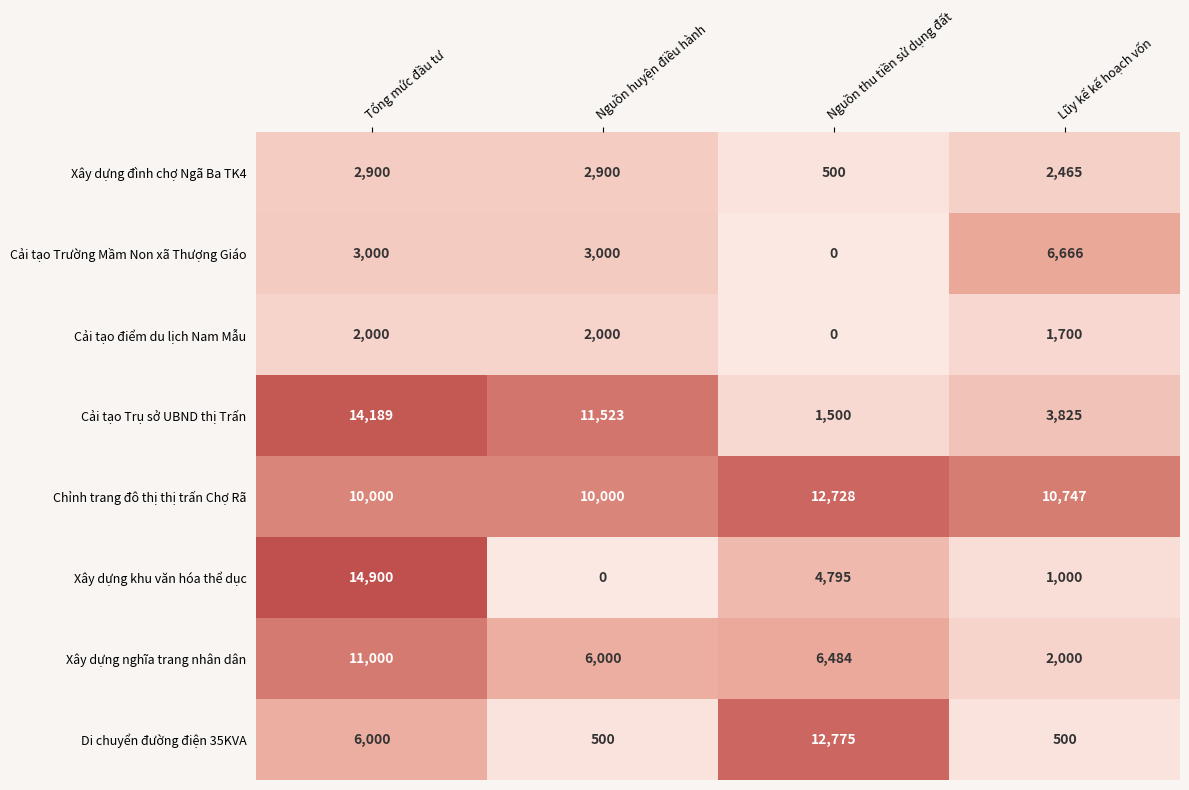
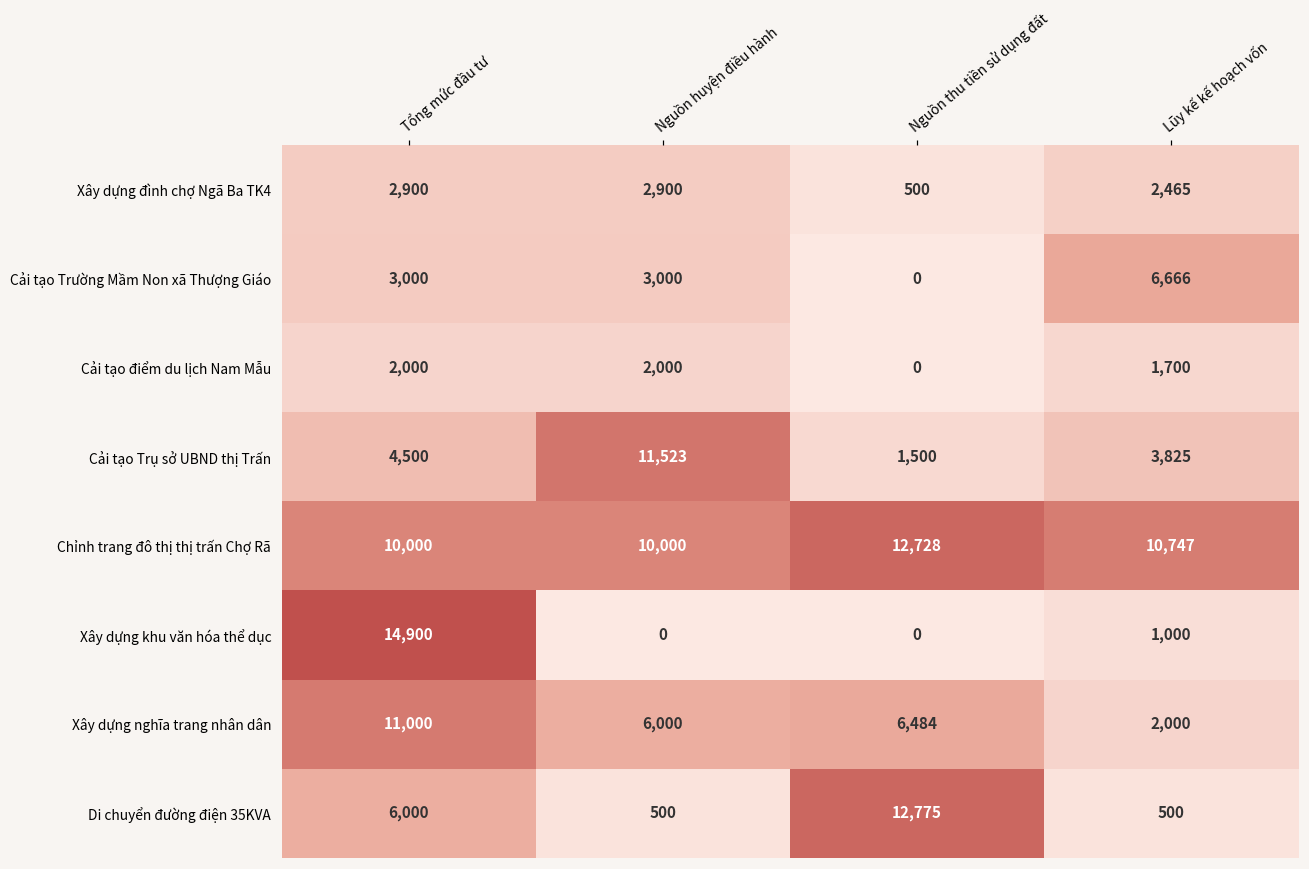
  {
    "Xây dựng đình chợ Ngã Ba TK4": {
      "Tổng mức đầu tư": "2,900",
      "Nguồn huyện điều hành": "2,900",
      "Nguồn thu tiền sử dụng đất": "500",
      "Lũy kế kế hoạch vốn": "2,465"
    },
    "Cải tạo Trường Mầm Non xã Thượng Giáo": {
      "Tổng mức đầu tư": "3,000",
      "Nguồn huyện điều hành": "3,000",
      "Nguồn thu tiền sử dụng đất": "0",
      "Lũy kế kế hoạch vốn": "6,666"
    },
    "Cải tạo điểm du lịch Nam Mẫu": {
      "Tổng mức đầu tư": "2,000",
      "Nguồn huyện điều hành": "2,000",
      "Nguồn thu tiền sử dụng đất": "0",
      "Lũy kế kế hoạch vốn": "1,700"
    },
    "Cải tạo Trụ sở UBND thị Trấn": {
-     "Tổng mức đầu tư": "14,189",
+     "Tổng mức đầu tư": "4,500",
      "Nguồn huyện điều hành": "11,523",
      "Nguồn thu tiền sử dụng đất": "1,500",
      "Lũy kế kế hoạch vốn": "3,825"
    },
    "Chỉnh trang đô thị thị trấn Chợ Rã": {
      "Tổng mức đầu tư": "10,000",
      "Nguồn huyện điều hành": "10,000",
      "Nguồn thu tiền sử dụng đất": "12,728",
      "Lũy kế kế hoạch vốn": "10,747"
    },
    "Xây dựng khu văn hóa thể dục": {
      "Tổng mức đầu tư": "14,900",
      "Nguồn huyện điều hành": "0",
-     "Nguồn thu tiền sử dụng đất": "4,795",
+     "Nguồn thu tiền sử dụng đất": "0",
      "Lũy kế kế hoạch vốn": "1,000"
    },
    "Xây dựng nghĩa trang nhân dân": {
      "Tổng mức đầu tư": "11,000",
      "Nguồn huyện điều hành": "6,000",
      "Nguồn thu tiền sử dụng đất": "6,484",
      "Lũy kế kế hoạch vốn": "2,000"
    },
    "Di chuyển đường điện 35KVA": {
      "Tổng mức đầu tư": "6,000",
      "Nguồn huyện điều hành": "500",
      "Nguồn thu tiền sử dụng đất": "12,775",
      "Lũy kế kế hoạch vốn": "500"
    }
  }
